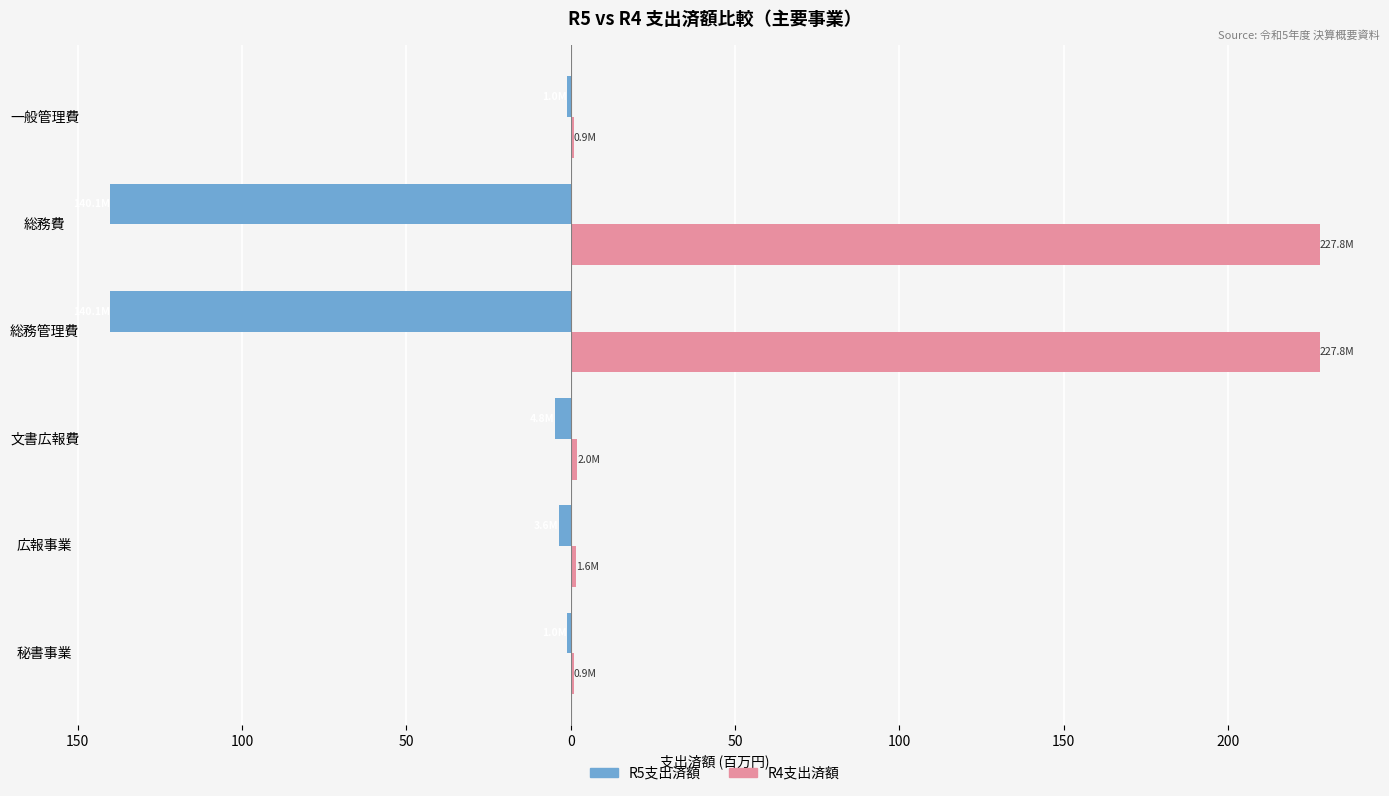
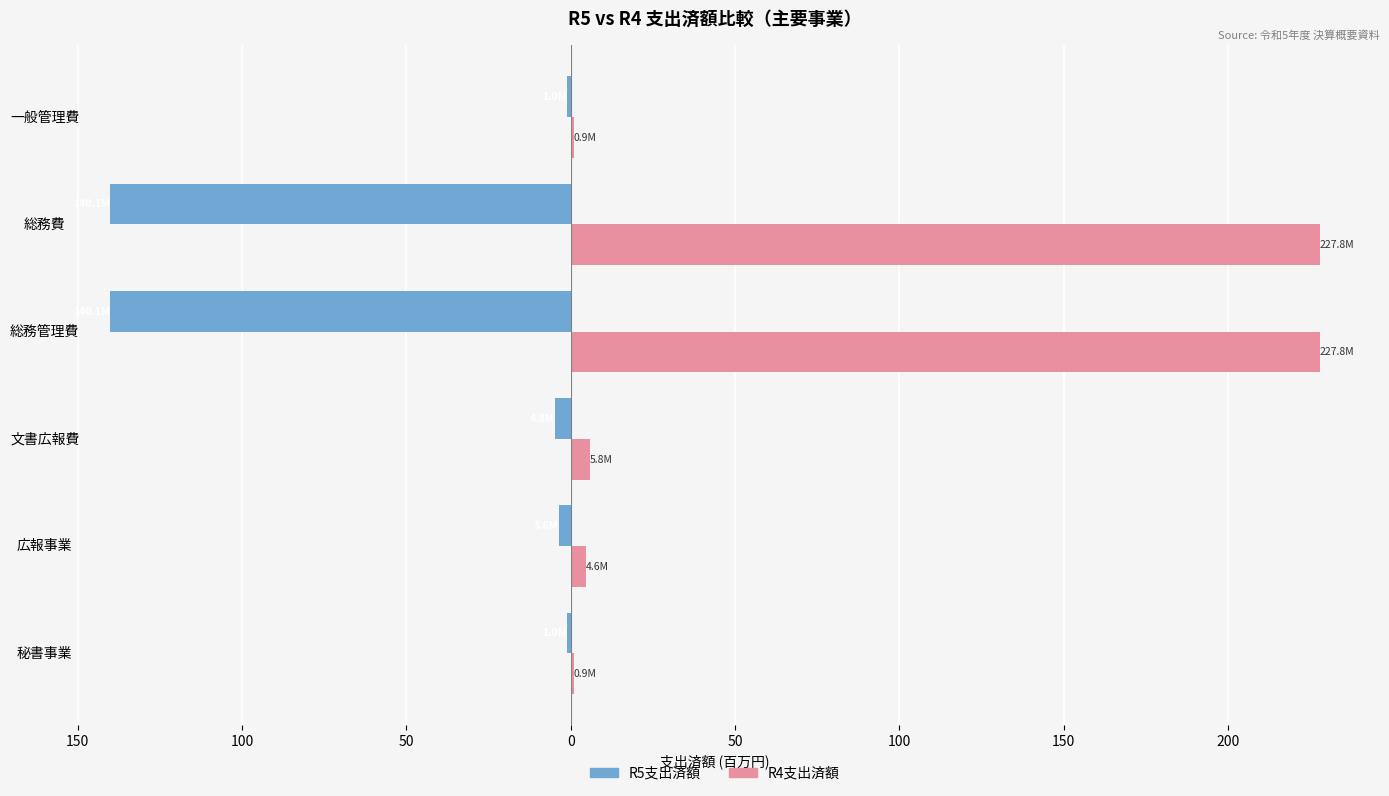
  {
    "R4支出済額": {
      "一般管理費": "0.9M",
      "総務費": "227.8M",
      "総務管理費": "227.8M",
-     "文書広報費": "2.0M",
-     "広報事業": "1.6M",
+     "文書広報費": "5.8M",
+     "広報事業": "4.6M",
      "秘書事業": "0.9M"
    }
  }
